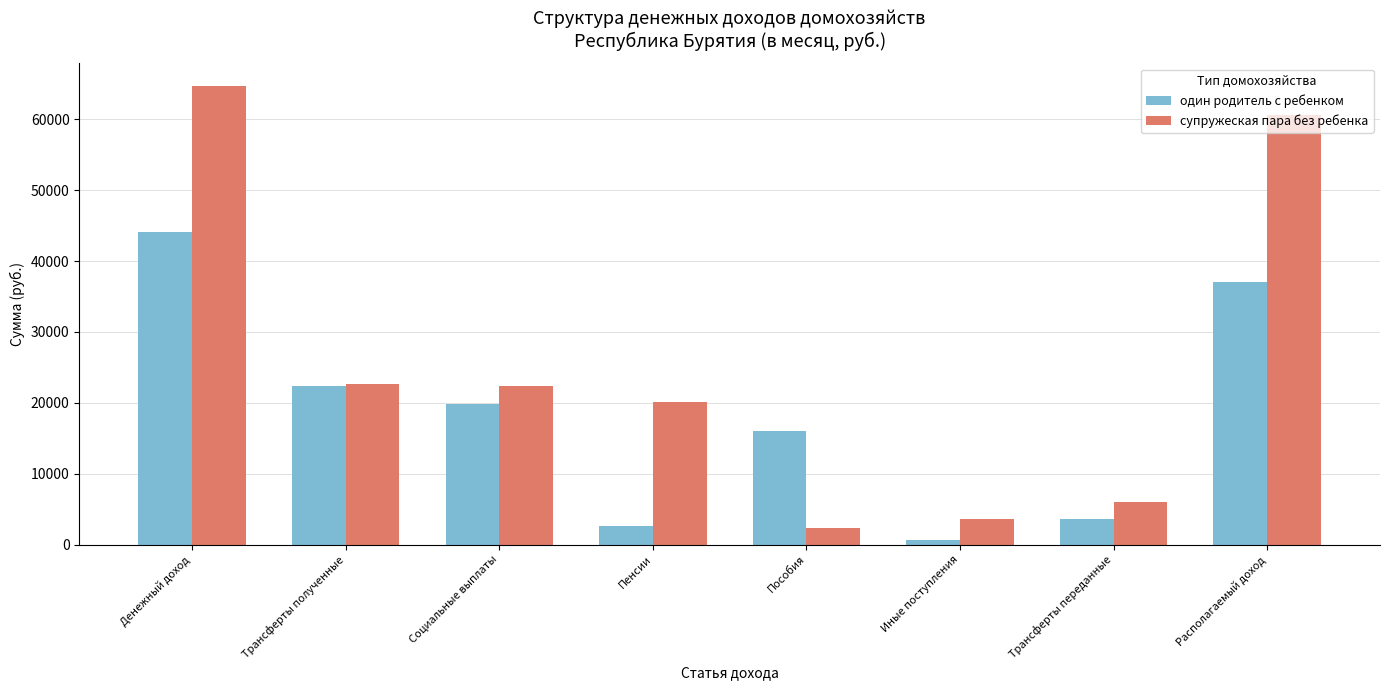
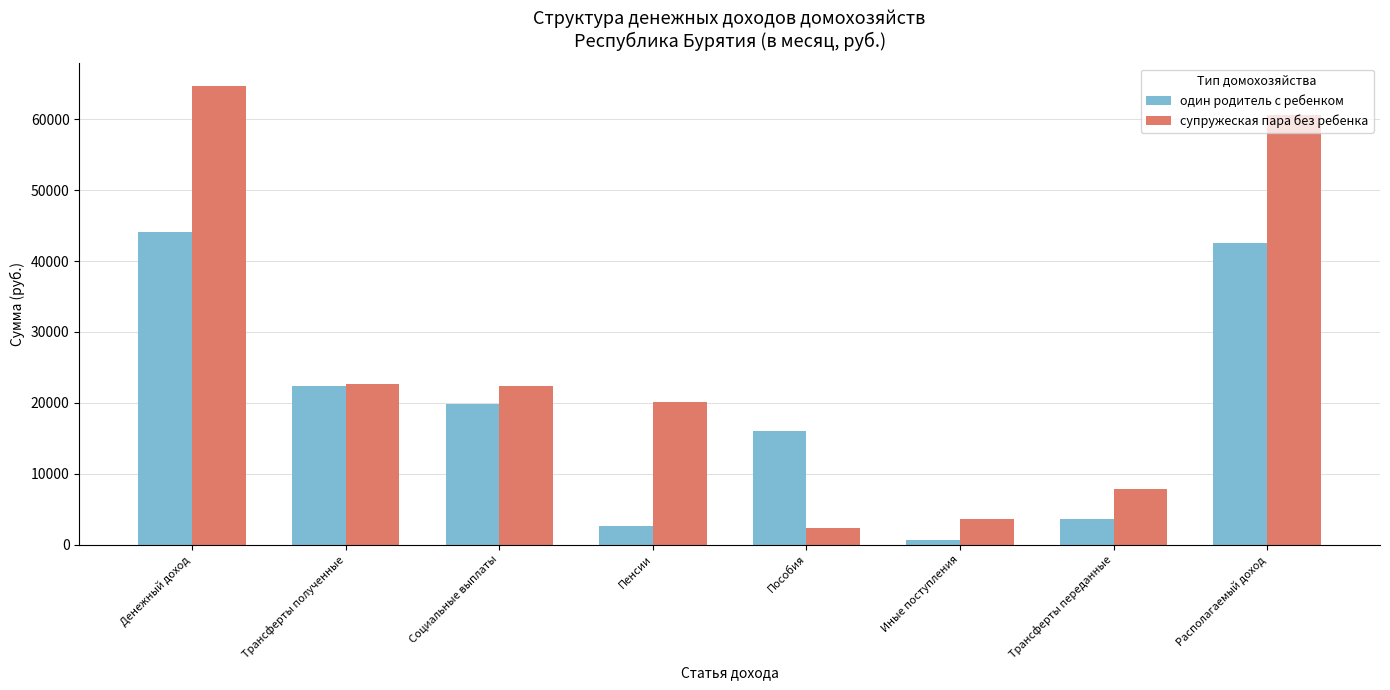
  {
    "один родитель с ребенком": {
      "Денежный доход": 44000,
      "Трансферты полученные": 22000,
      "Социальные выплаты": 20000,
      "Пенсии": 3000,
      "Пособия": 16000,
      "Иные поступления": 1000,
      "Трансферты переданные": 4000,
-     "Располагаемый доход": 37000
+     "Располагаемый доход": 42000
    },
    "супружеская пара без ребенка": {
      "Денежный доход": 65000,
      "Трансферты полученные": 23000,
      "Социальные выплаты": 22000,
      "Пенсии": 20000,
      "Пособия": 2000,
      "Иные поступления": 4000,
-     "Трансферты переданные": 6000
+     "Трансферты переданные": 8000
    }
  }
